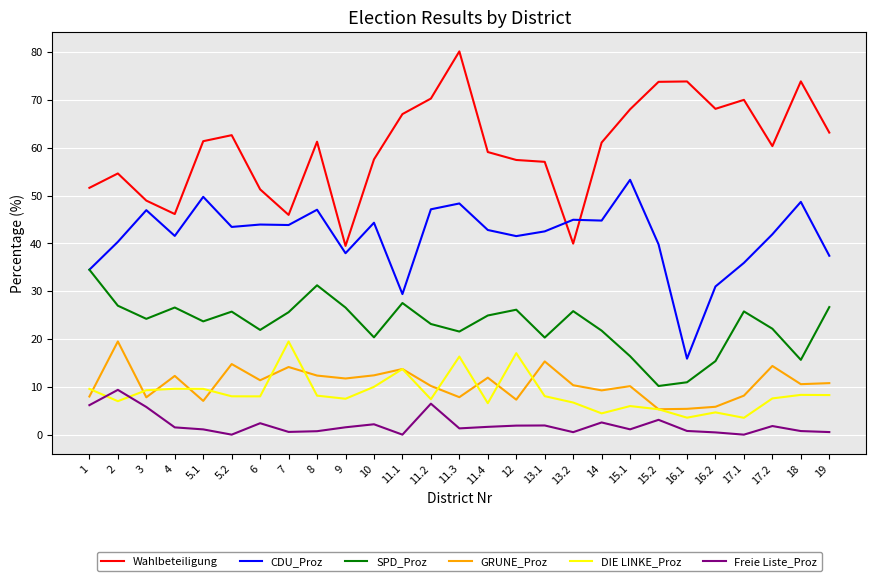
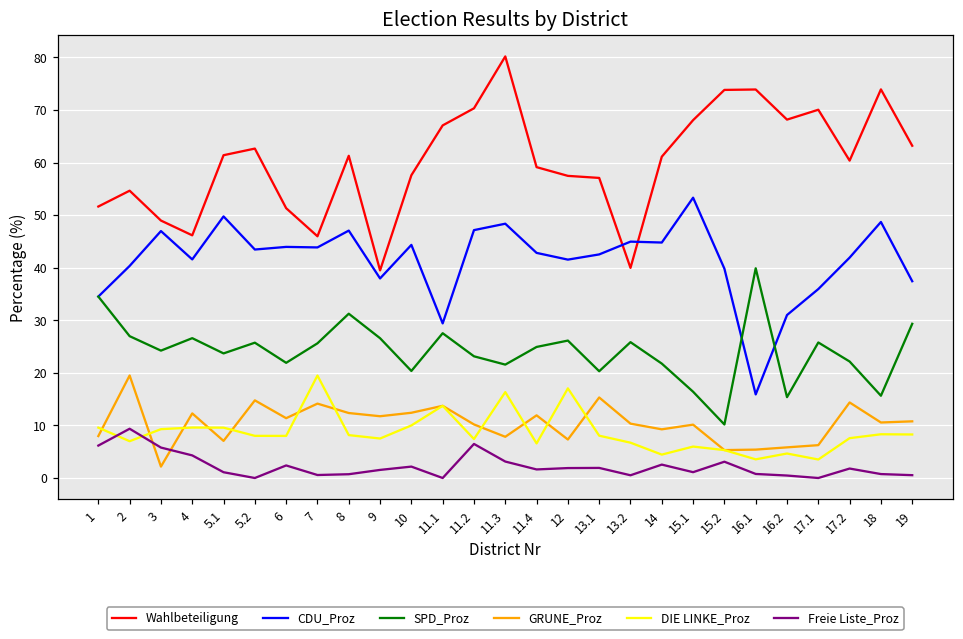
  {
    "Wahlbeteiligung": {
      "1": 52,
      "2": 55,
      "3": 49,
      "4": 46,
      "5.1": 61,
      "5.2": 63,
      "6": 51,
      "7": 46,
      "8": 61,
      "9": 39,
      "10": 58,
      "11.1": 67,
      "11.2": 70,
      "11.3": 80,
      "11.4": 59,
      "12": 57,
      "13.1": 57,
      "13.2": 40,
      "14": 61,
      "15.1": 68,
      "15.2": 74,
      "16.1": 74,
      "16.2": 68,
      "17.1": 70,
      "17.2": 60,
      "18": 74,
      "19": 63
    },
    "CDU_Proz": {
      "2": 40,
      "3": 47,
      "4": 42,
      "5.1": 50,
      "5.2": 43,
      "6": 44,
      "7": 44,
      "8": 47,
      "9": 38,
      "10": 44,
      "11.1": 29,
      "11.2": 47,
      "11.3": 48,
      "11.4": 43,
      "12": 42,
      "13.1": 43,
      "13.2": 45,
      "14": 45,
      "15.1": 53,
      "15.2": 40,
      "16.1": 16,
      "16.2": 31,
      "17.1": 36,
      "17.2": 42,
      "18": 49,
      "19": 37
    },
    "SPD_Proz": {
      "2": 27,
      "3": 24,
      "4": 27,
      "5.1": 24,
      "5.2": 26,
      "6": 22,
      "7": 26,
      "8": 31,
      "9": 27,
      "10": 20,
      "11.1": 28,
      "11.2": 23,
      "11.3": 22,
      "11.4": 25,
      "12": 26,
      "13.1": 20,
      "13.2": 26,
      "14": 22,
      "15.1": 16,
      "15.2": 10,
-     "16.1": 11,
+     "16.1": 40,
      "16.2": 15,
      "17.1": 26,
      "17.2": 22,
      "18": 16,
-     "19": 27
+     "19": 29
    },
    "GRUNE_Proz": {
      "1": 8,
      "2": 20,
-     "3": 8,
+     "3": 2,
      "4": 12,
      "5.1": 7,
      "5.2": 15,
      "6": 11,
      "7": 14,
      "8": 12,
      "9": 12,
      "10": 12,
      "11.2": 10,
      "11.3": 8,
      "11.4": 12,
      "12": 7,
      "13.1": 15,
      "13.2": 10,
      "14": 9,
      "15.1": 10,
      "16.1": 5,
      "16.2": 6,
-     "17.1": 8,
+     "17.1": 6,
      "17.2": 14,
      "18": 11,
      "19": 11
    },
    "DIE LINKE_Proz": {
      "1": 10,
      "2": 7,
      "3": 9,
      "4": 10,
      "5.1": 10,
      "5.2": 8,
      "6": 8,
      "7": 19,
      "8": 8,
      "9": 8,
      "10": 10,
      "11.2": 7,
      "11.3": 16,
      "11.4": 7,
      "12": 17,
      "13.1": 8,
      "13.2": 7,
      "14": 4,
      "15.1": 6,
      "16.1": 4,
      "16.2": 5,
      "17.1": 4,
      "17.2": 8,
      "18": 8,
      "19": 8
    },
    "Freie Liste_Proz": {
      "1": 6,
      "2": 9,
      "3": 6,
-     "4": 2,
+     "4": 4,
      "5.1": 1,
      "5.2": 0,
      "6": 2,
      "7": 1,
      "8": 1,
      "9": 2,
      "10": 2,
      "11.1": 0,
      "11.2": 6,
-     "11.3": 1,
+     "11.3": 3,
      "11.4": 2,
      "12": 2,
      "13.1": 2,
      "13.2": 1,
      "14": 3,
      "15.1": 1,
      "15.2": 3,
      "16.1": 1,
      "16.2": 0,
      "17.1": 0,
      "17.2": 2,
      "18": 1,
      "19": 1
    }
  }
